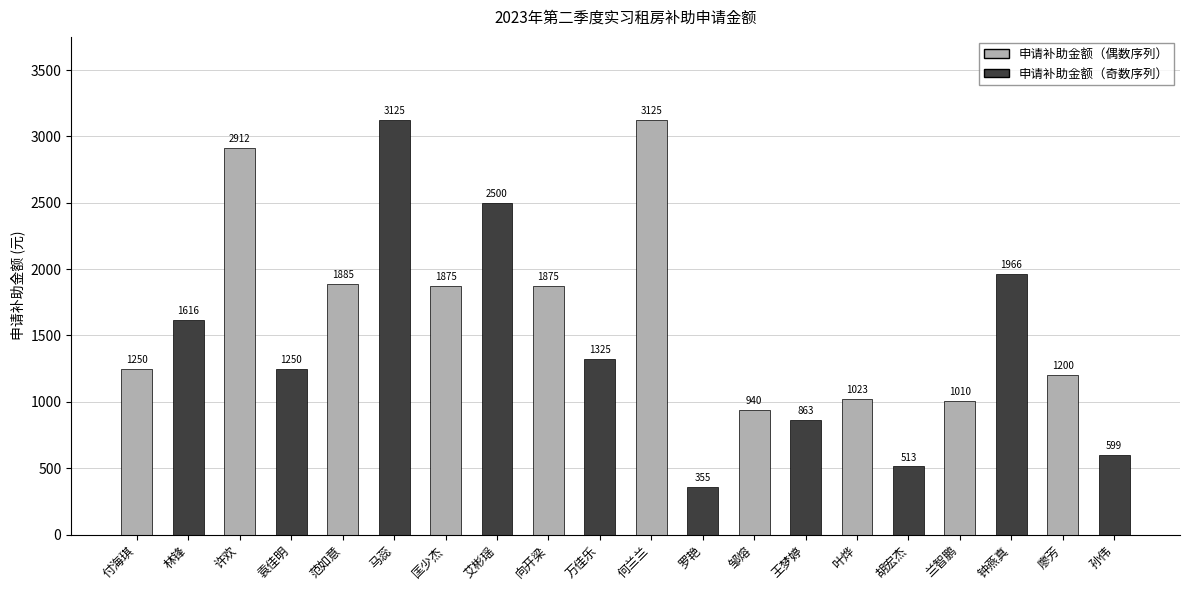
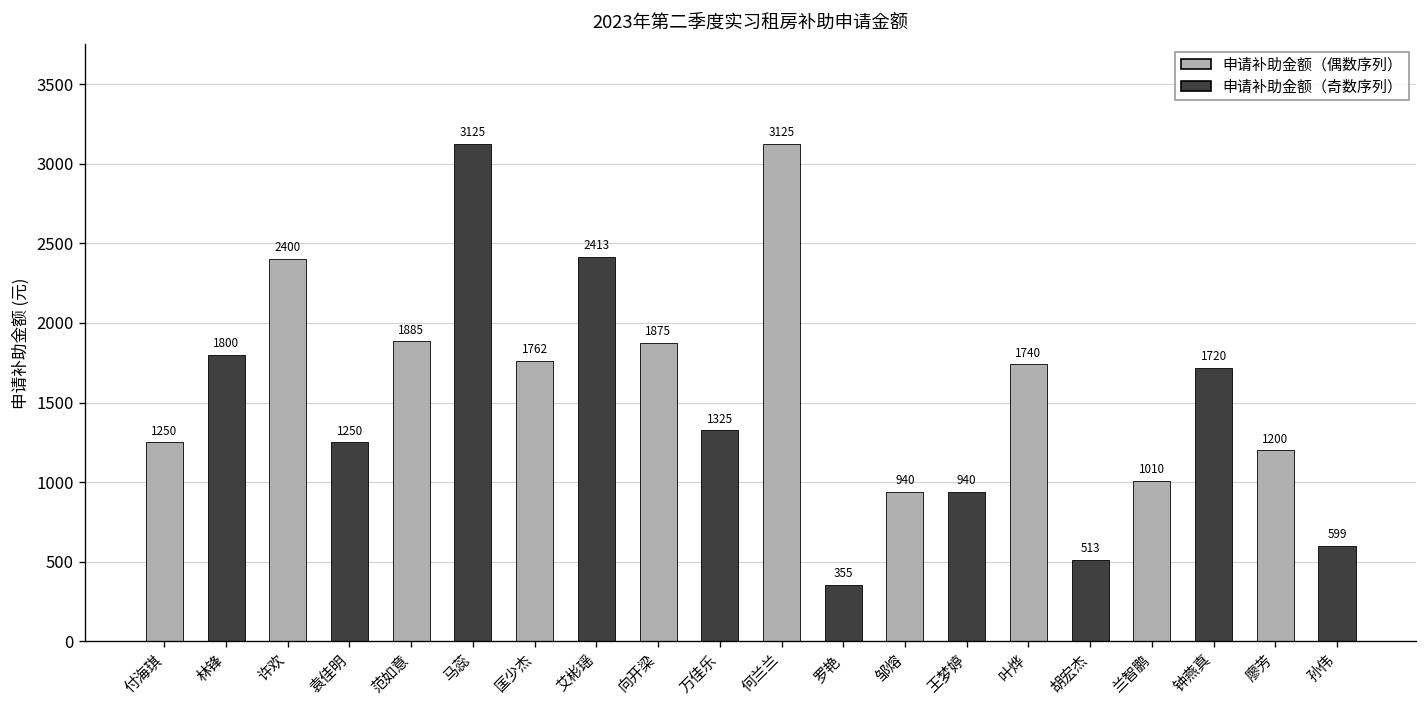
  {
    "付海琪": 1250,
-   "林锋": 1616,
-   "许欢": 2912,
+   "林锋": 1800,
+   "许欢": 2400,
    "袁佳明": 1250,
    "范如意": 1885,
    "马蕊": 3125,
-   "匡少杰": 1875,
-   "艾彬瑶": 2500,
+   "匡少杰": 1762,
+   "艾彬瑶": 2413,
    "向开梁": 1875,
    "万佳乐": 1325,
    "何兰兰": 3125,
    "罗艳": 355,
    "邹熔": 940,
-   "王梦婷": 863,
-   "叶烨": 1023,
+   "王梦婷": 940,
+   "叶烨": 1740,
    "胡宏杰": 513,
    "兰智鹏": 1010,
-   "钟燕真": 1966,
+   "钟燕真": 1720,
    "廖芳": 1200,
    "孙伟": 599
  }
